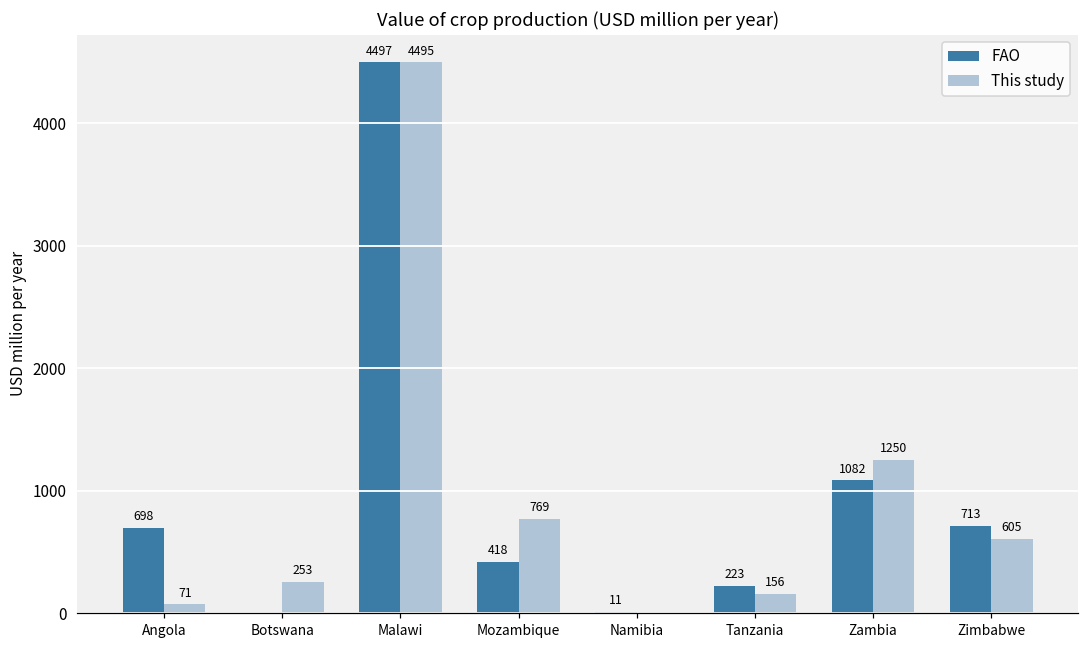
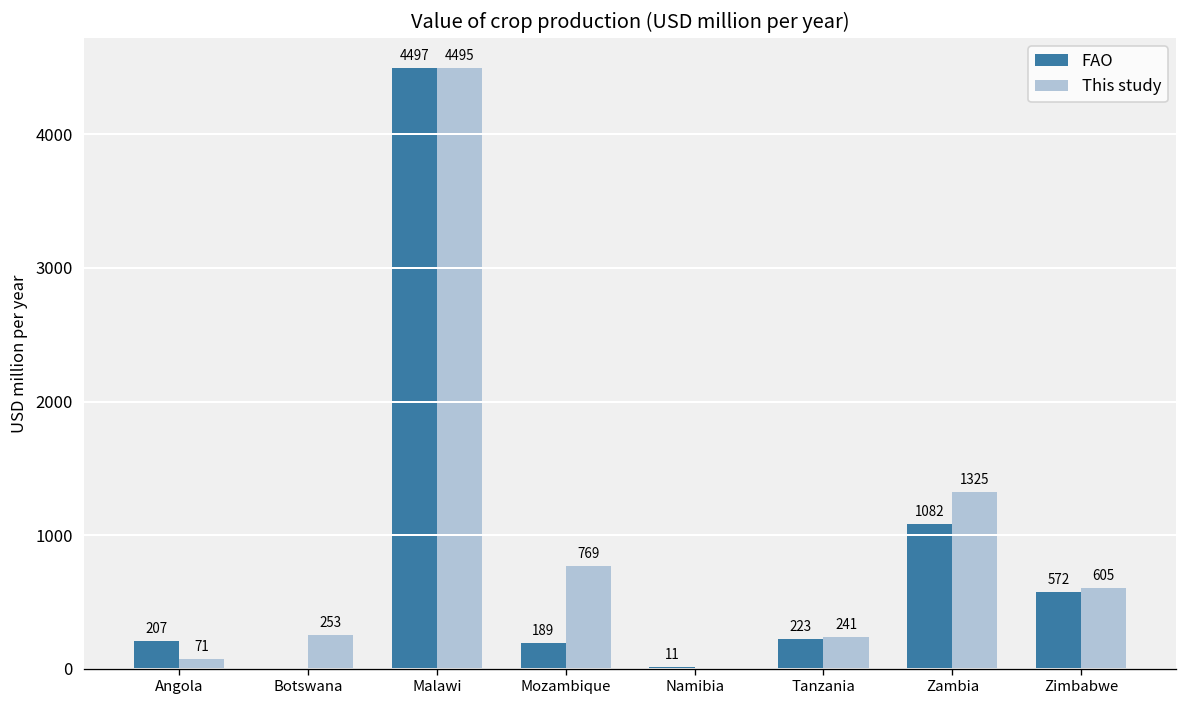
  {
    "FAO": {
-     "Angola": 698,
+     "Angola": 207,
      "Malawi": 4497,
-     "Mozambique": 418,
+     "Mozambique": 189,
      "Namibia": 11,
      "Tanzania": 223,
      "Zambia": 1082,
-     "Zimbabwe": 713
+     "Zimbabwe": 572
    },
    "This study": {
      "Angola": 71,
      "Botswana": 253,
      "Malawi": 4495,
      "Mozambique": 769,
-     "Tanzania": 156,
-     "Zambia": 1250,
+     "Tanzania": 241,
+     "Zambia": 1325,
      "Zimbabwe": 605
    }
  }
